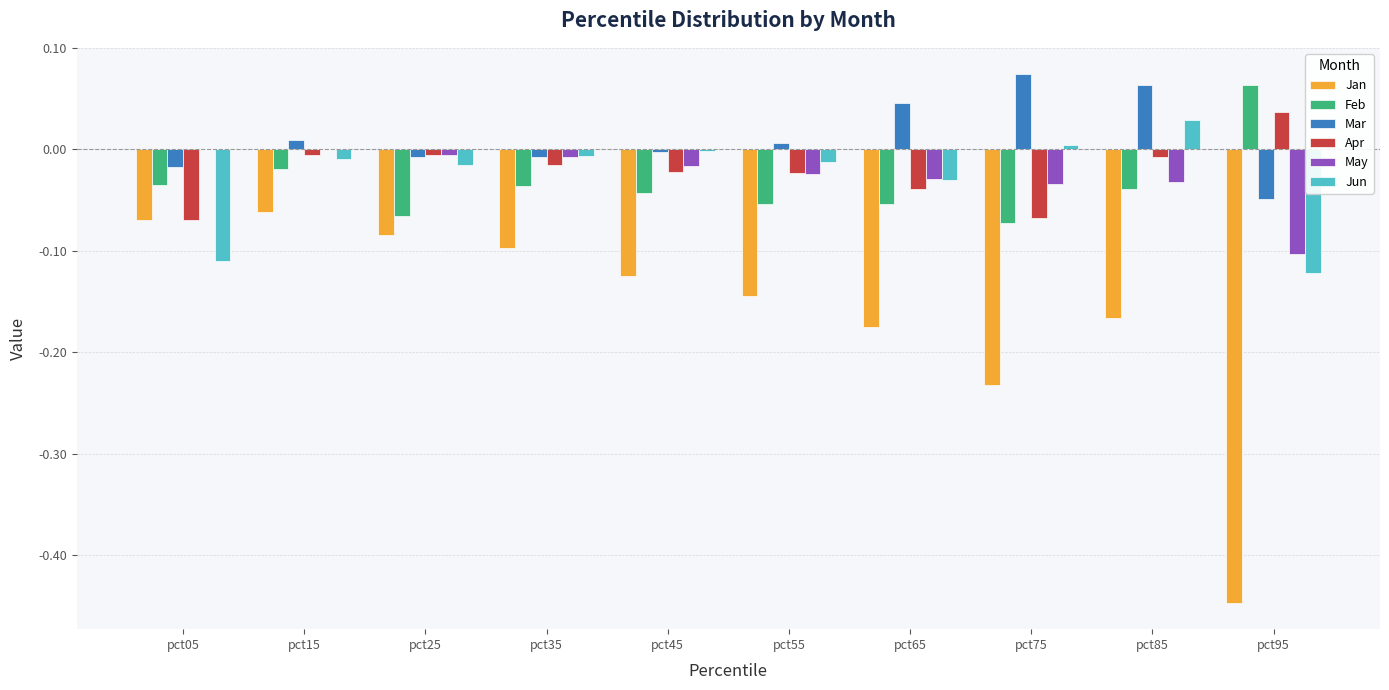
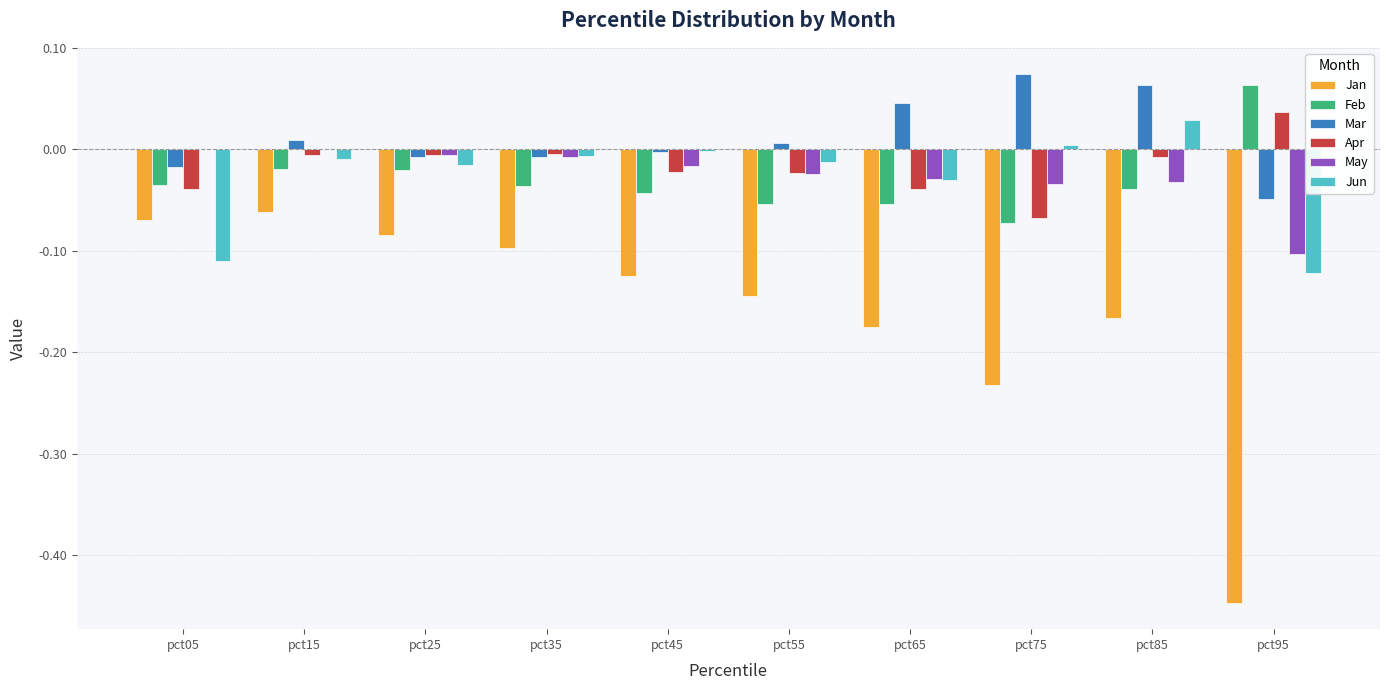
  {
    "Jan": {
      "pct05": -0.070,
      "pct15": -0.062,
      "pct25": -0.084,
      "pct35": -0.097,
      "pct45": -0.125,
      "pct55": -0.145,
      "pct65": -0.175,
      "pct75": -0.232,
      "pct85": -0.167,
      "pct95": -0.447
    },
    "Feb": {
      "pct05": -0.036,
      "pct15": -0.020,
-     "pct25": -0.065,
+     "pct25": -0.020,
      "pct35": -0.036,
      "pct45": -0.043,
      "pct55": -0.054,
      "pct65": -0.053,
      "pct75": -0.073,
      "pct85": -0.039,
      "pct95": 0.064
    },
    "Mar": {
      "pct05": -0.018,
      "pct15": 0.009,
      "pct25": -0.007,
      "pct35": -0.007,
      "pct45": -0.003,
      "pct55": 0.006,
      "pct65": 0.046,
      "pct75": 0.074,
      "pct85": 0.063,
      "pct95": -0.049
    },
    "Apr": {
-     "pct05": -0.070,
+     "pct05": -0.039,
      "pct15": -0.006,
      "pct25": -0.006,
-     "pct35": -0.015,
+     "pct35": -0.004,
      "pct45": -0.022,
      "pct55": -0.023,
      "pct65": -0.039,
      "pct75": -0.067,
      "pct85": -0.008,
      "pct95": 0.037
    },
    "May": {
      "pct25": -0.006,
      "pct35": -0.008,
      "pct45": -0.017,
      "pct55": -0.025,
      "pct65": -0.029,
      "pct75": -0.034,
      "pct85": -0.032,
      "pct95": -0.103
    },
    "Jun": {
      "pct05": -0.110,
      "pct15": -0.010,
      "pct25": -0.015,
      "pct35": -0.006,
      "pct55": -0.013,
      "pct65": -0.030,
      "pct75": 0.004,
      "pct85": 0.029,
      "pct95": -0.122
    }
  }
